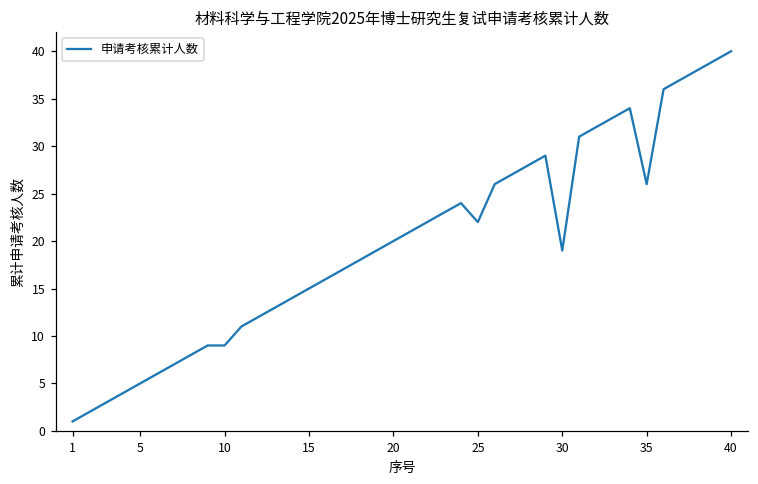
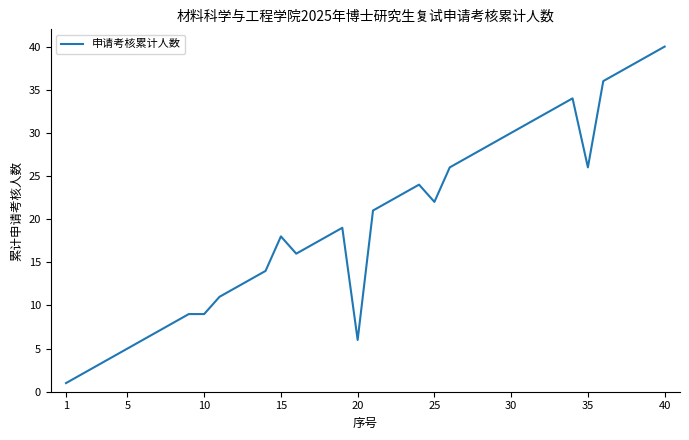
  {
    "1": 1,
    "5": 5,
    "10": 9,
-   "15": 15,
-   "20": 20,
+   "15": 18,
+   "20": 6,
    "25": 22,
-   "30": 19,
+   "30": 30,
    "35": 26,
    "40": 40
  }
